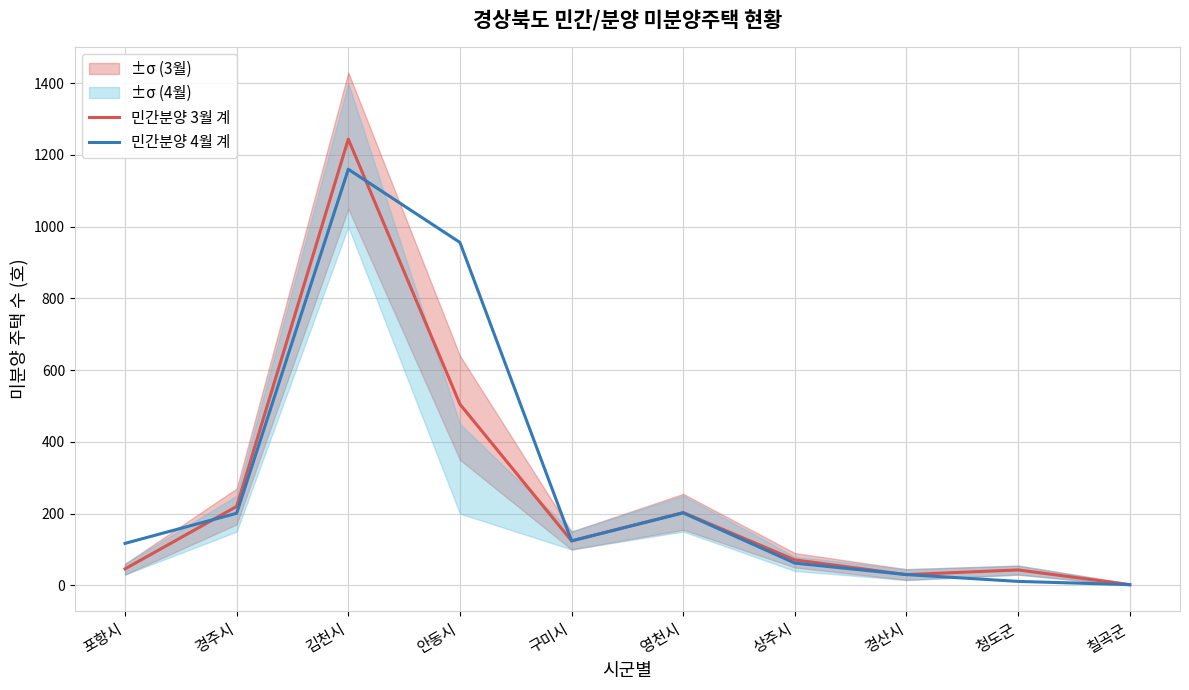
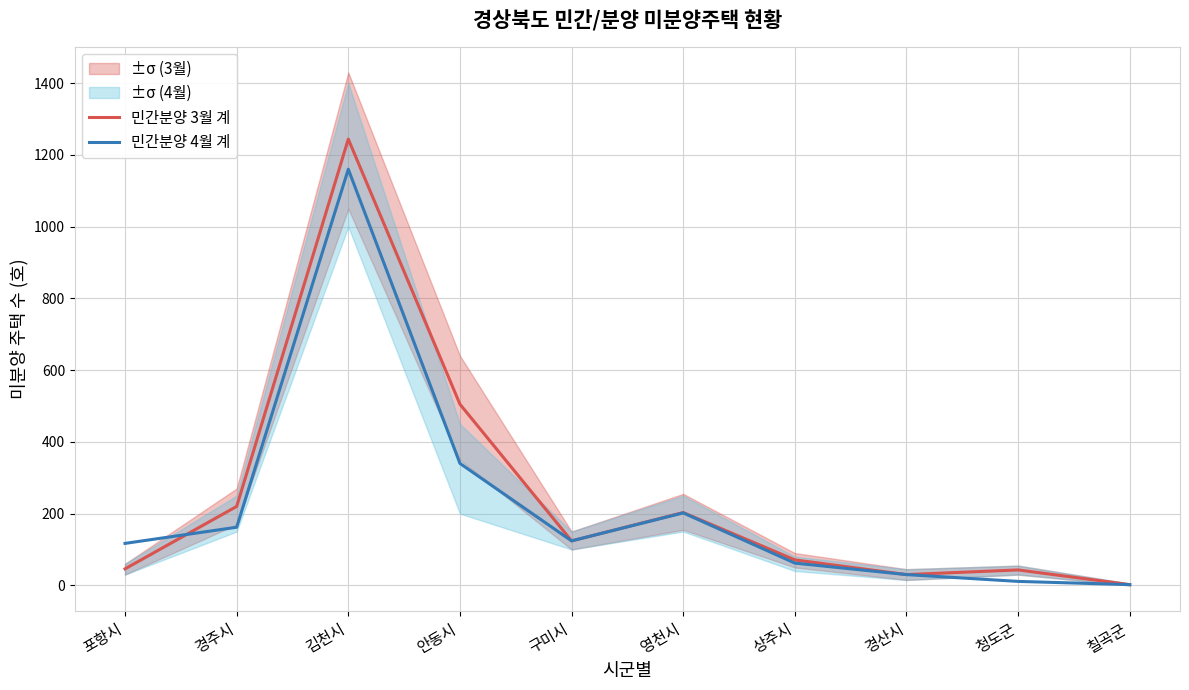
  {
    "민간분양 4월 계": {
      "포항시": 120,
-     "경주시": 200,
+     "경주시": 160,
      "김천시": 1160,
-     "안동시": 960,
+     "안동시": 340,
      "상주시": 60,
      "청도군": 10
    }
  }
